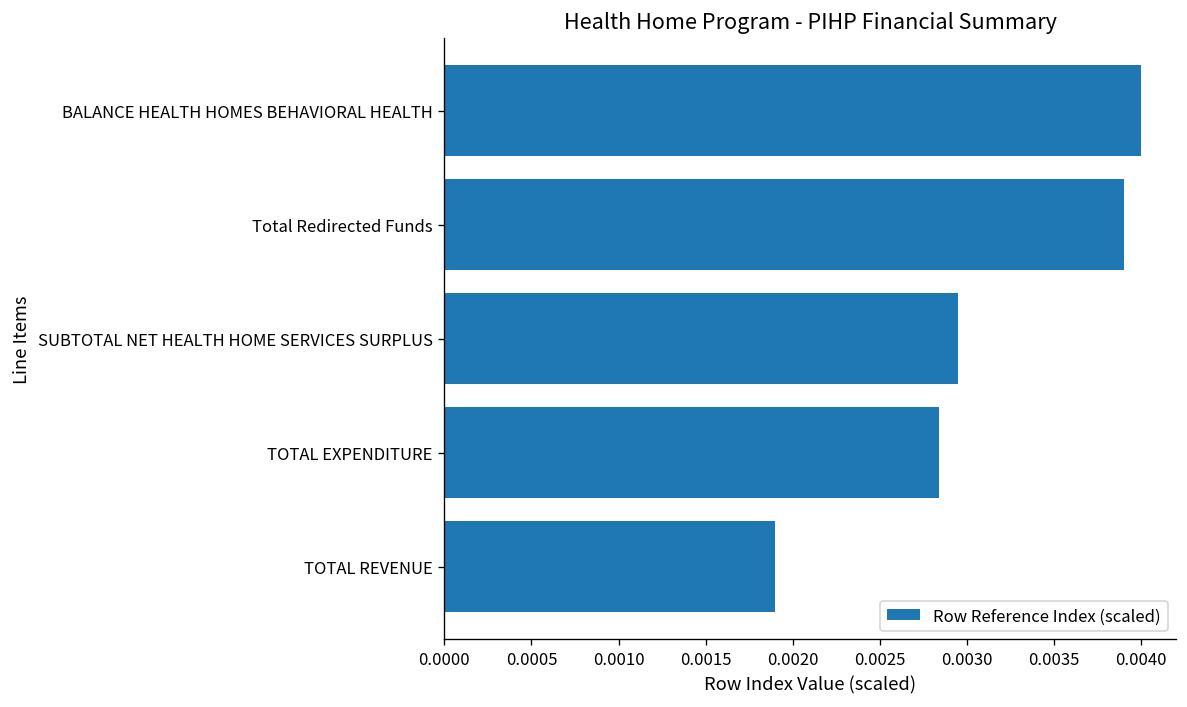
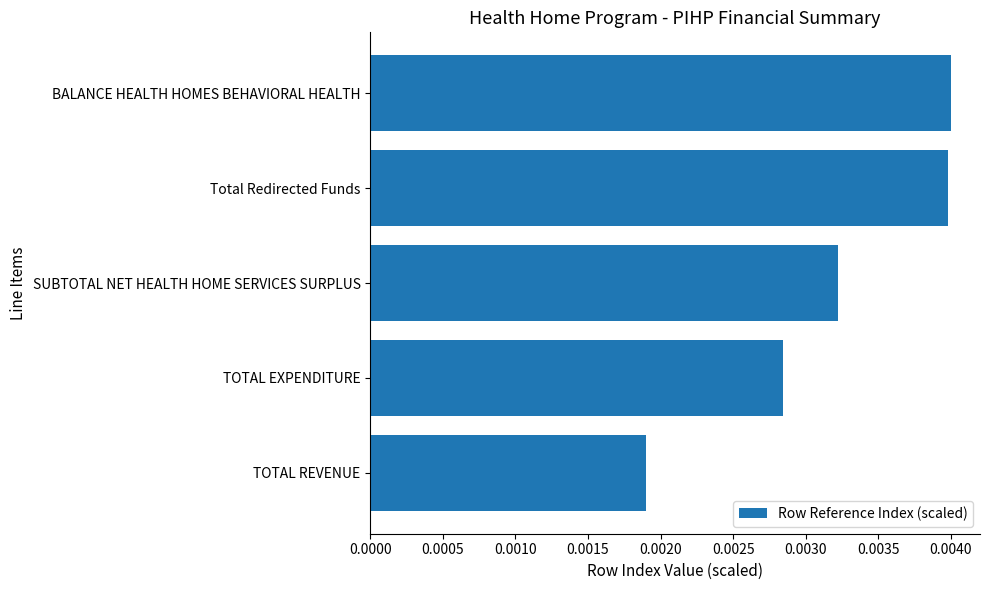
  {
    "BALANCE HEALTH HOMES BEHAVIORAL HEALTH": 0.00400,
-   "Total Redirected Funds": 0.00390,
-   "SUBTOTAL NET HEALTH HOME SERVICES SURPLUS": 0.00295,
+   "Total Redirected Funds": 0.00398,
+   "SUBTOTAL NET HEALTH HOME SERVICES SURPLUS": 0.00322,
    "TOTAL EXPENDITURE": 0.00284,
    "TOTAL REVENUE": 0.00190
  }
